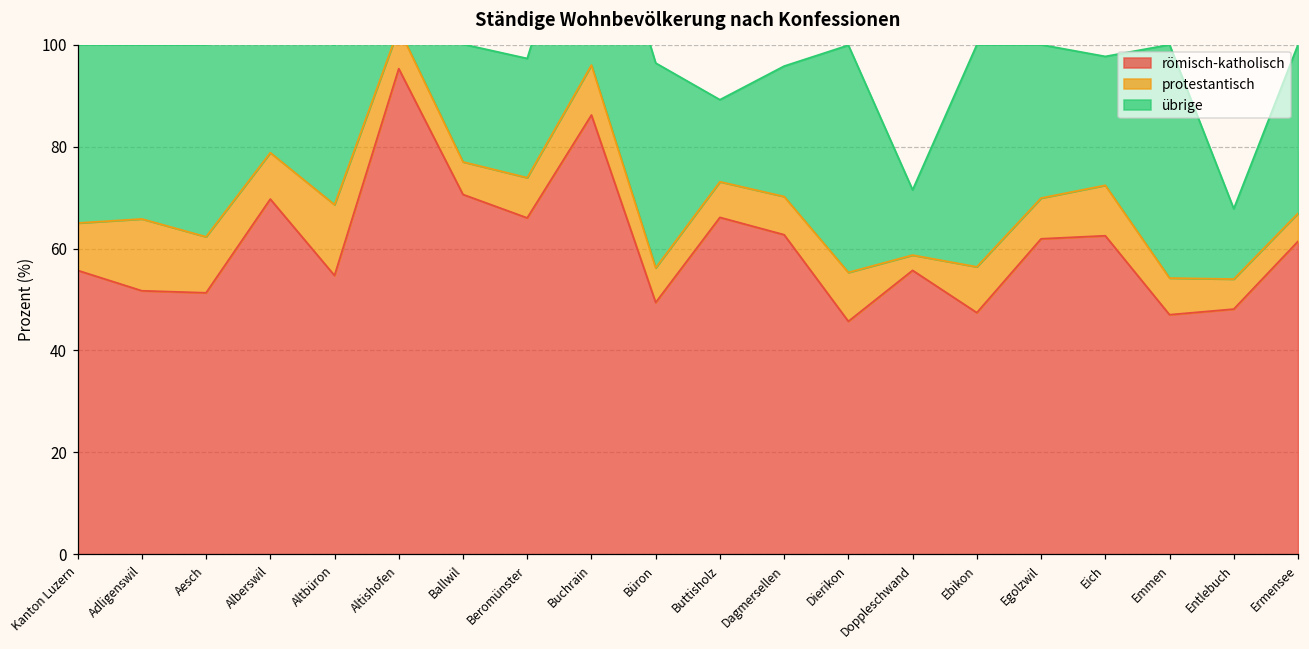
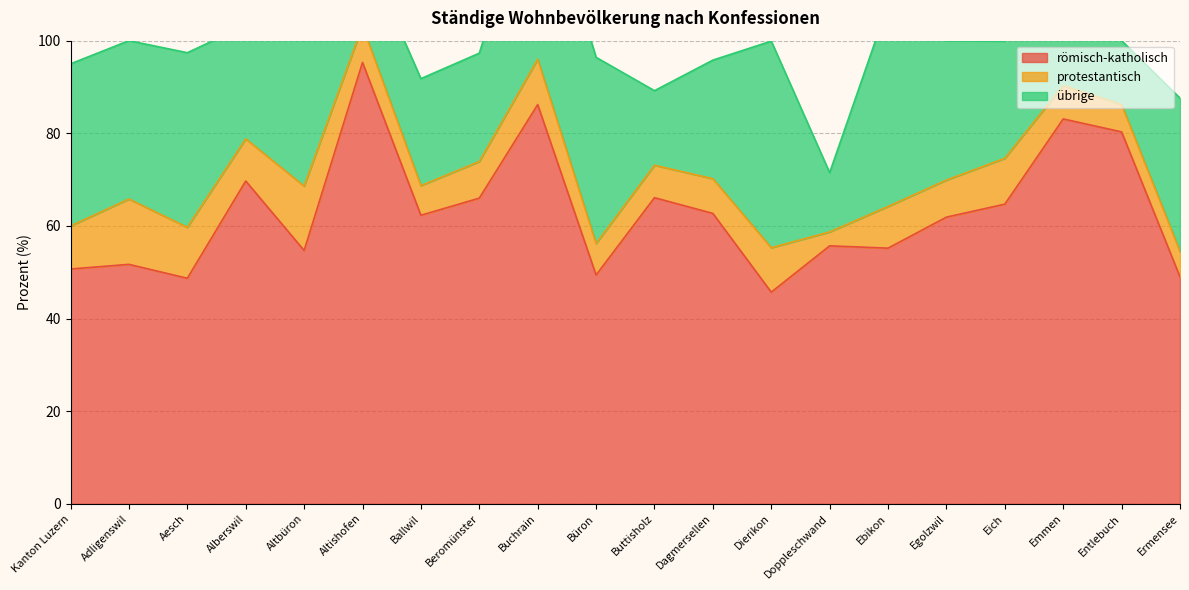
  {
    "römisch-katholisch": {
-     "Kanton Luzern": 56,
+     "Kanton Luzern": 51,
      "Adligenswil": 52,
-     "Aesch": 51,
+     "Aesch": 49,
      "Alberswil": 70,
      "Altbüron": 55,
      "Altishofen": 95,
-     "Ballwil": 71,
+     "Ballwil": 62,
      "Beromünster": 66,
      "Buchrain": 86,
      "Büron": 49,
      "Buttisholz": 66,
      "Dagmersellen": 63,
      "Dierikon": 46,
      "Doppleschwand": 56,
-     "Ebikon": 47,
+     "Ebikon": 55,
      "Egolzwil": 62,
-     "Eich": 63,
-     "Emmen": 47,
-     "Entlebuch": 48,
-     "Ermensee": 61
+     "Eich": 65,
+     "Emmen": 83,
+     "Entlebuch": 80,
+     "Ermensee": 49
    },
    "protestantisch": {
      "Kanton Luzern": 9,
      "Adligenswil": 14,
      "Aesch": 11,
      "Alberswil": 9,
      "Altbüron": 14,
      "Ballwil": 6,
      "Beromünster": 8,
      "Buchrain": 10,
      "Büron": 7,
      "Buttisholz": 7,
      "Dagmersellen": 8,
      "Dierikon": 10,
      "Doppleschwand": 3,
      "Ebikon": 9,
      "Egolzwil": 8,
      "Eich": 10,
      "Ermensee": 6
    },
    "übrige": {
      "Kanton Luzern": 35,
      "Adligenswil": 34,
      "Aesch": 38,
      "Altbüron": 31,
      "Ballwil": 23,
      "Beromünster": 23,
      "Büron": 40,
      "Buttisholz": 16,
      "Dagmersellen": 26,
      "Dierikon": 45,
      "Doppleschwand": 13,
      "Egolzwil": 30,
      "Eich": 25,
      "Entlebuch": 14,
      "Ermensee": 33
    }
  }
